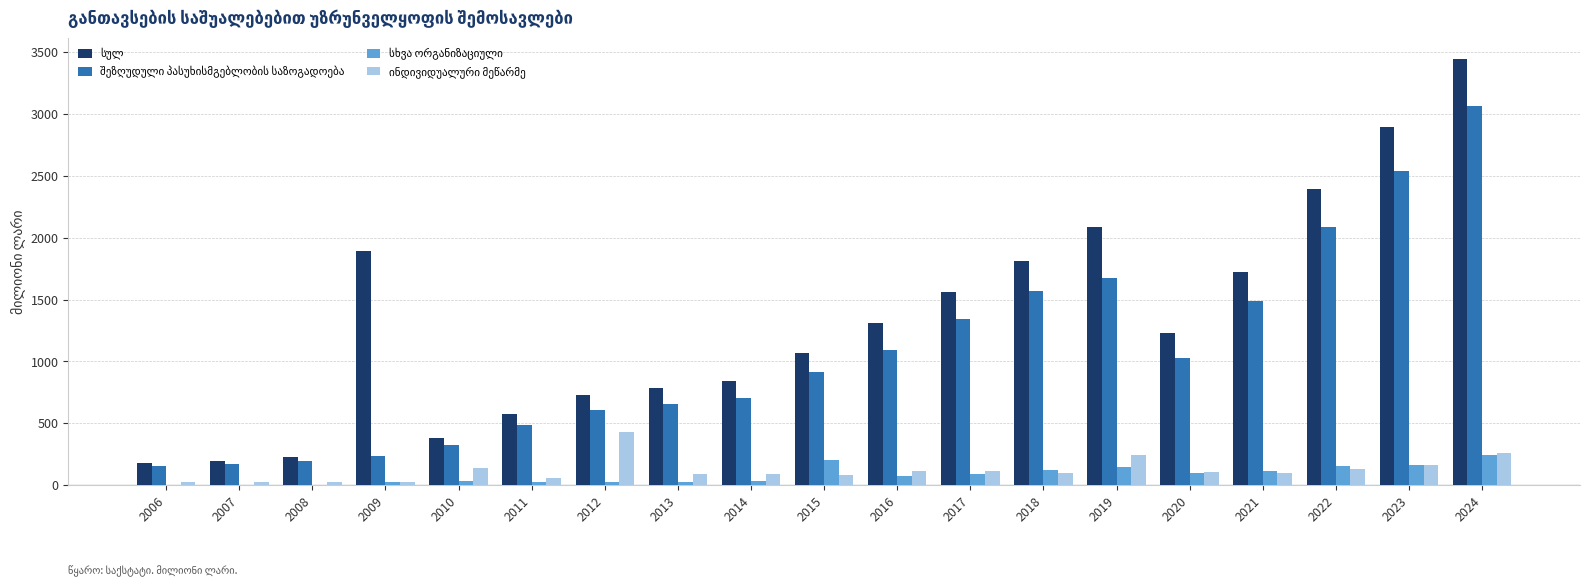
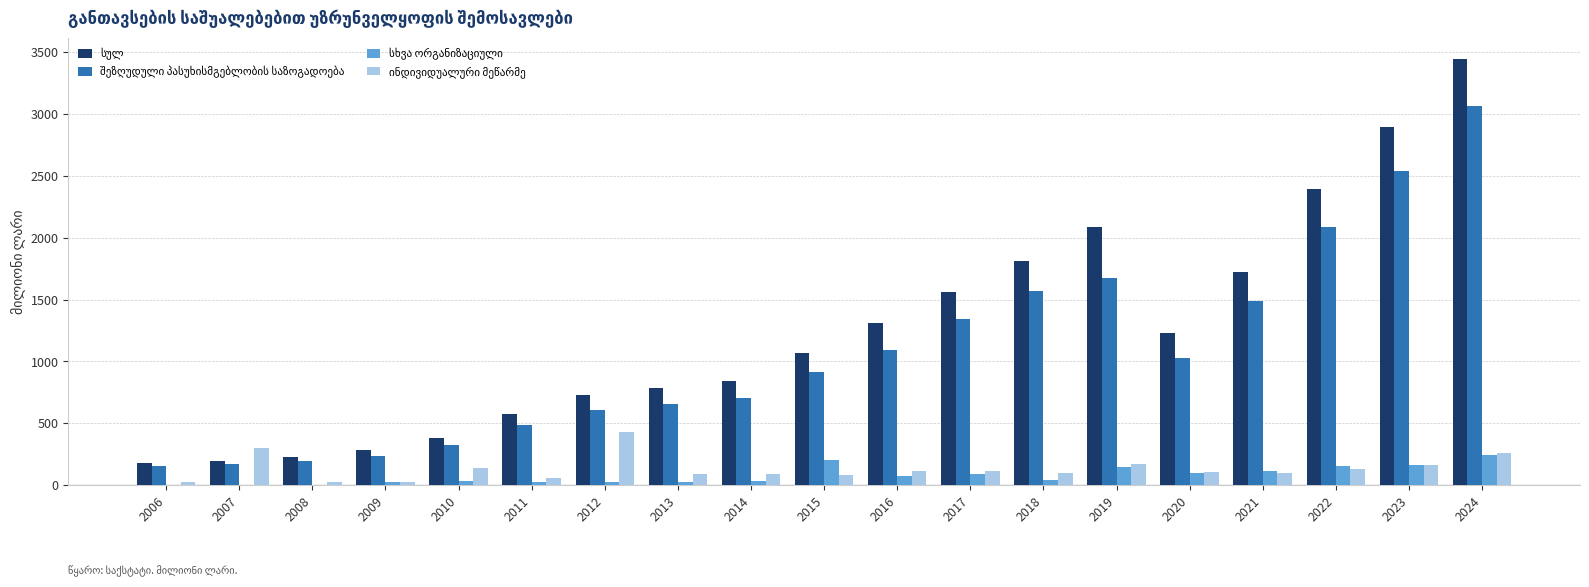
  {
    "სულ": {
      "2006": 180,
      "2007": 190,
      "2008": 220,
-     "2009": 1900,
+     "2009": 280,
      "2010": 380,
      "2011": 570,
      "2012": 730,
      "2013": 790,
      "2014": 840,
      "2015": 1070,
      "2016": 1310,
      "2017": 1560,
      "2018": 1810,
      "2019": 2090,
      "2020": 1230,
      "2021": 1720,
      "2022": 2390,
      "2023": 2900,
      "2024": 3440
    },
    "შეზღუდული პასუხისმგებლობის საზოგადოება": {
      "2006": 150,
      "2007": 170,
      "2008": 200,
      "2009": 240,
      "2010": 320,
      "2011": 480,
      "2012": 600,
      "2013": 650,
      "2014": 700,
      "2015": 910,
      "2016": 1090,
      "2017": 1340,
      "2018": 1570,
      "2019": 1680,
      "2020": 1030,
      "2021": 1490,
      "2022": 2080,
      "2023": 2540,
      "2024": 3060
    },
    "სხვა ორგანიზაციული": {
      "2009": 20,
      "2010": 30,
      "2011": 20,
      "2012": 30,
      "2013": 30,
      "2014": 30,
      "2015": 200,
      "2016": 70,
      "2017": 90,
-     "2018": 120,
+     "2018": 40,
      "2019": 150,
      "2020": 100,
      "2021": 110,
      "2022": 150,
      "2023": 160,
      "2024": 250
    },
    "ინდივიდუალური მეწარმე": {
      "2006": 30,
-     "2007": 20,
+     "2007": 300,
      "2008": 20,
      "2009": 20,
      "2010": 140,
      "2011": 60,
      "2012": 430,
      "2013": 90,
      "2014": 90,
      "2015": 80,
      "2016": 120,
      "2017": 120,
      "2018": 100,
-     "2019": 240,
+     "2019": 170,
      "2020": 100,
      "2021": 100,
      "2022": 130,
      "2023": 160,
      "2024": 260
    }
  }
